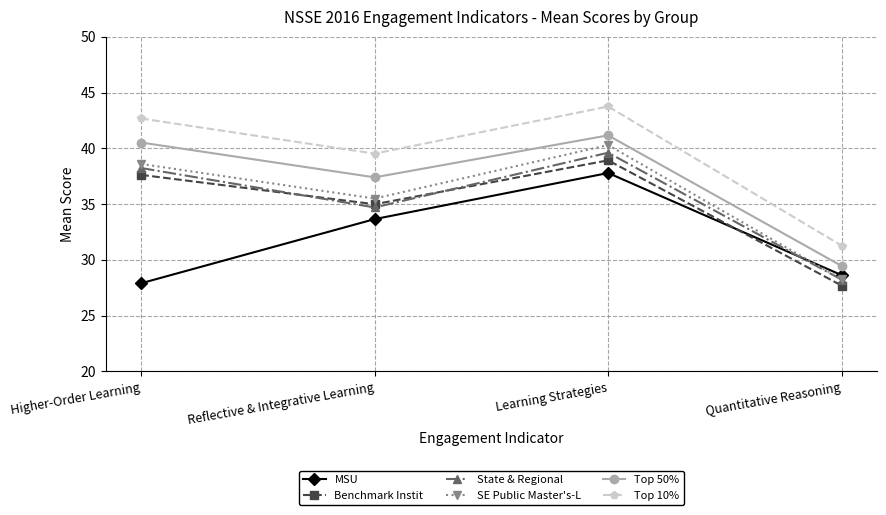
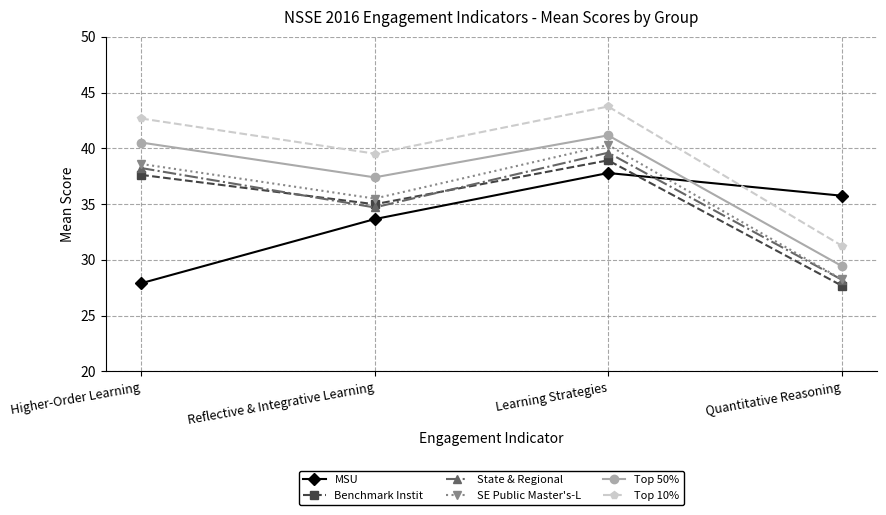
  {
    "MSU": {
      "Higher-Order Learning": 27.9,
      "Reflective & Integrative Learning": 33.7,
      "Learning Strategies": 37.8,
-     "Quantitative Reasoning": 28.6
+     "Quantitative Reasoning": 35.7
    }
  }
